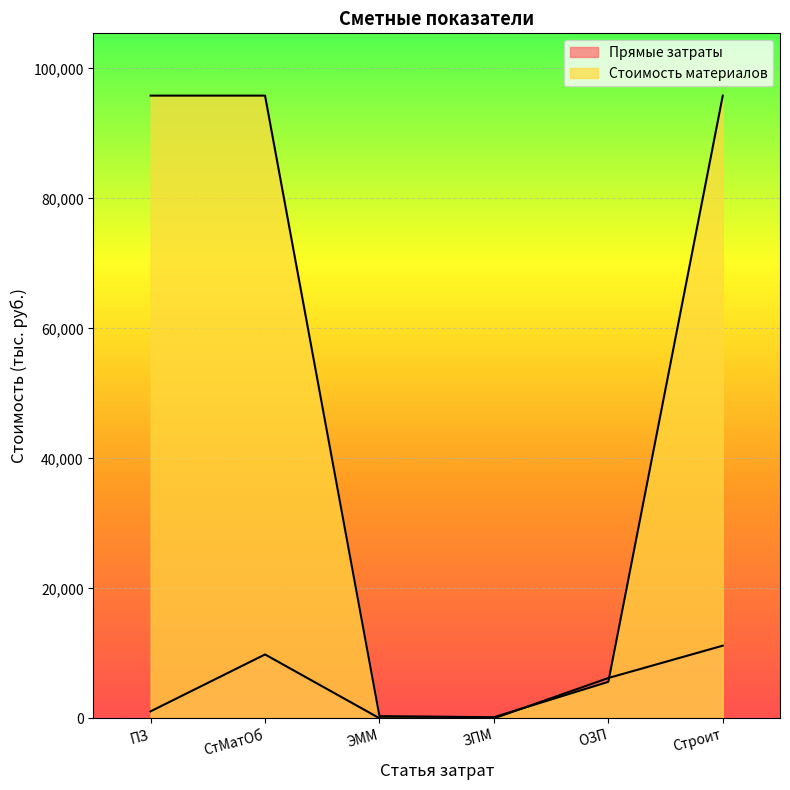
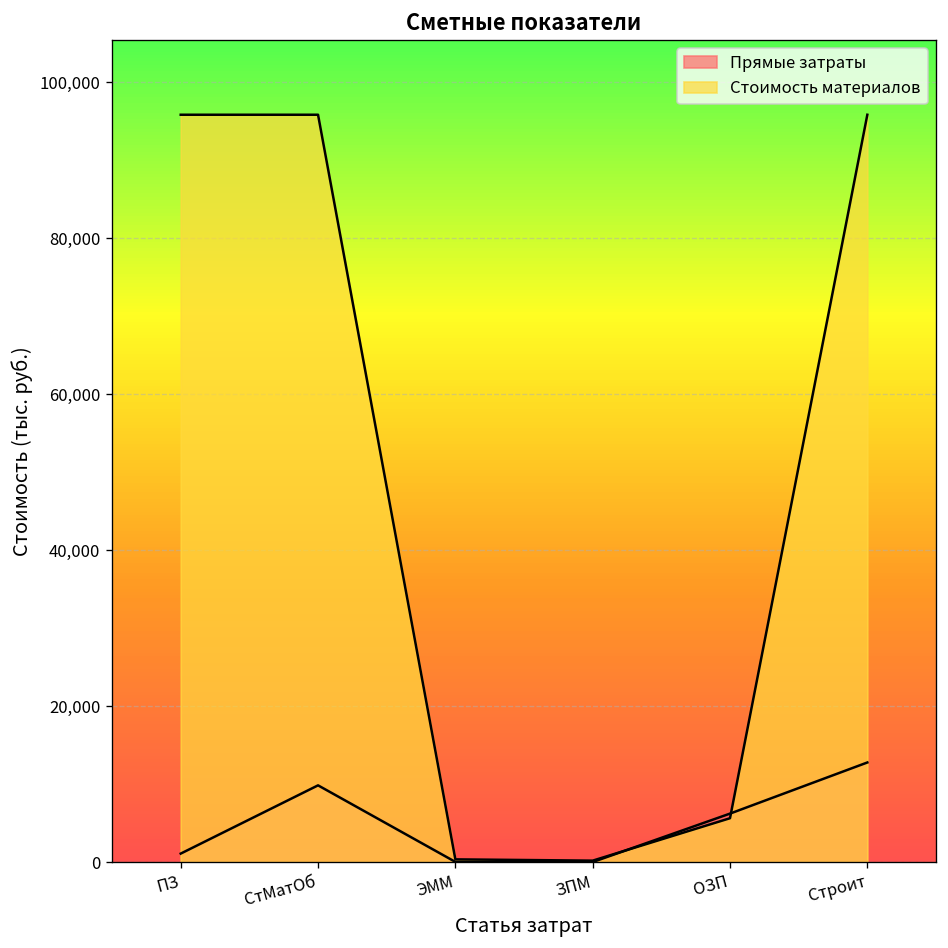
  {
    "Прямые затраты": {
      "ПЗ": "1,000",
      "СтМатОб": "10,000",
      "ОЗП": "6,000",
-     "Строит": "11,000"
+     "Строит": "13,000"
    },
    "Стоимость материалов": {
      "ПЗ": "96,000",
      "СтМатОб": "96,000",
      "ОЗП": "6,000",
      "Строит": "96,000"
    }
  }
